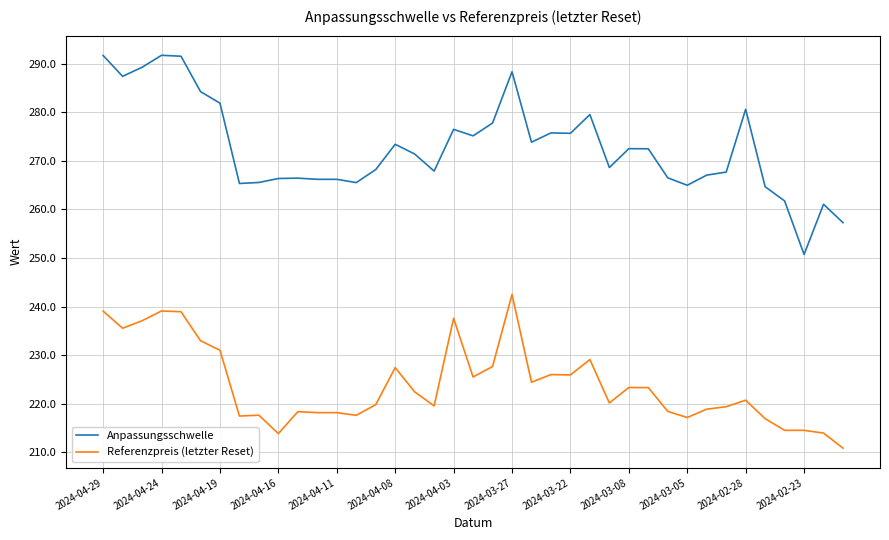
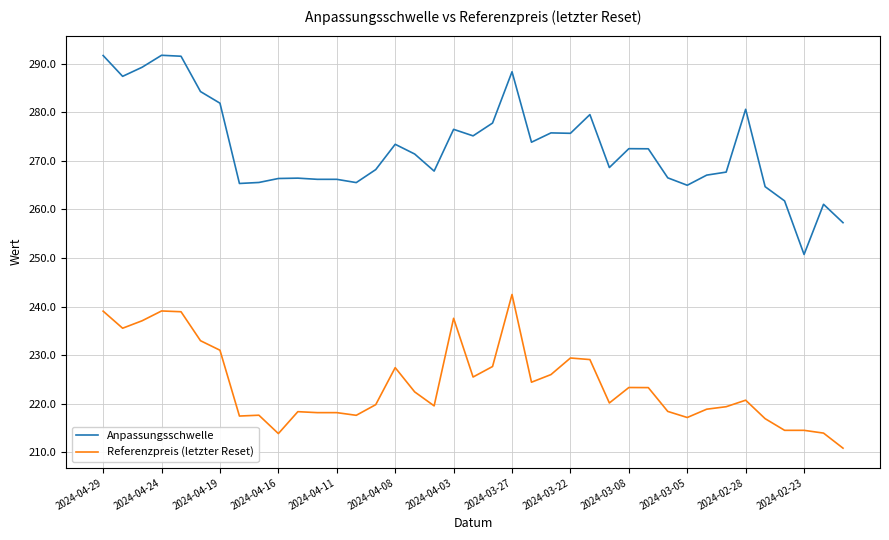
  {
    "Anpassungsschwelle": {
      "2024-04-29": 292,
      "2024-04-24": 292,
      "2024-04-19": 282,
      "2024-04-16": 266,
      "2024-04-11": 266,
      "2024-04-08": 273,
      "2024-04-03": 276,
      "2024-03-27": 288,
      "2024-03-22": 276,
      "2024-03-08": 273,
      "2024-03-05": 265,
      "2024-02-28": 281,
      "2024-02-23": 251
    },
    "Referenzpreis (letzter Reset)": {
      "2024-04-29": 239,
      "2024-04-24": 239,
      "2024-04-19": 231,
      "2024-04-16": 214,
      "2024-04-11": 218,
      "2024-04-08": 227,
      "2024-04-03": 238,
      "2024-03-27": 243,
-     "2024-03-22": 226,
+     "2024-03-22": 229,
      "2024-03-08": 223,
      "2024-03-05": 217,
      "2024-02-28": 221,
      "2024-02-23": 215
    }
  }
